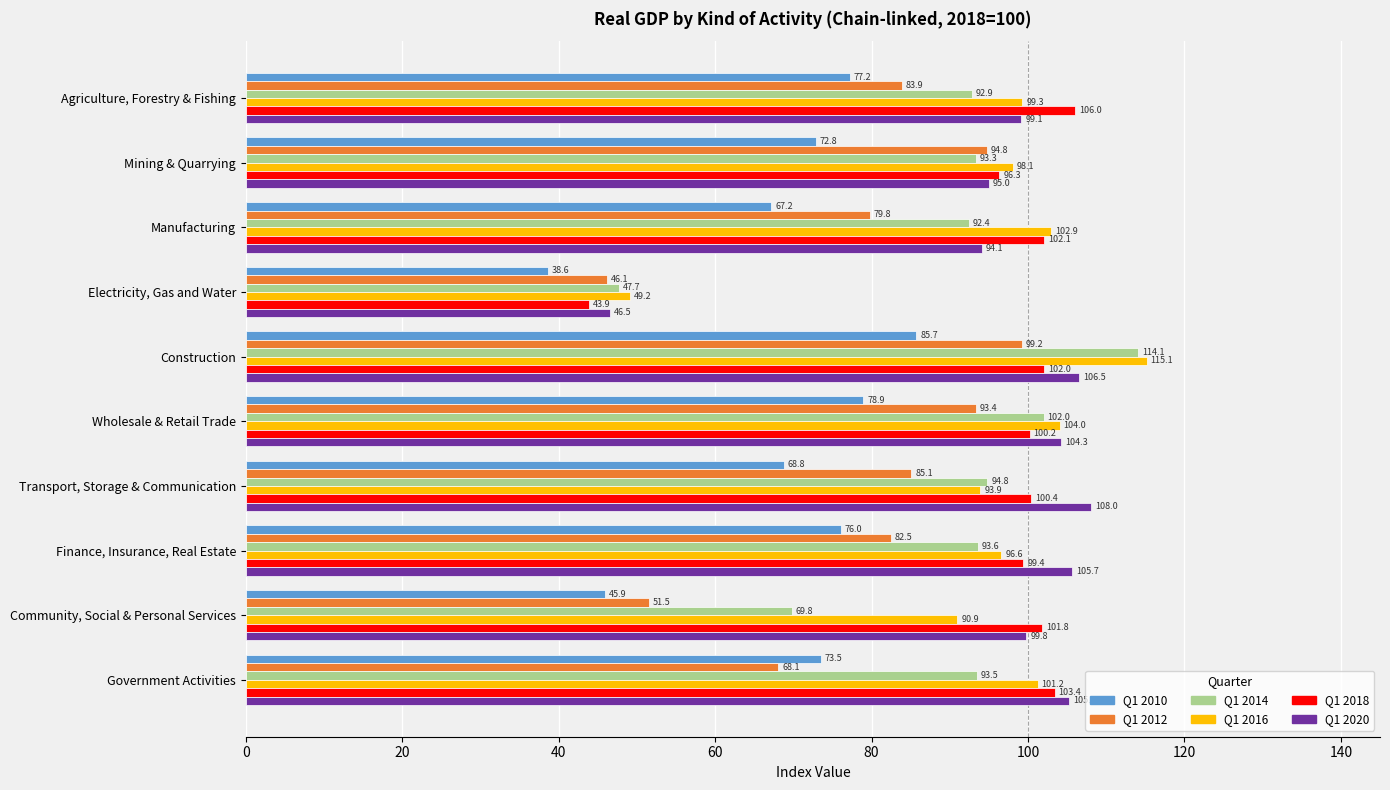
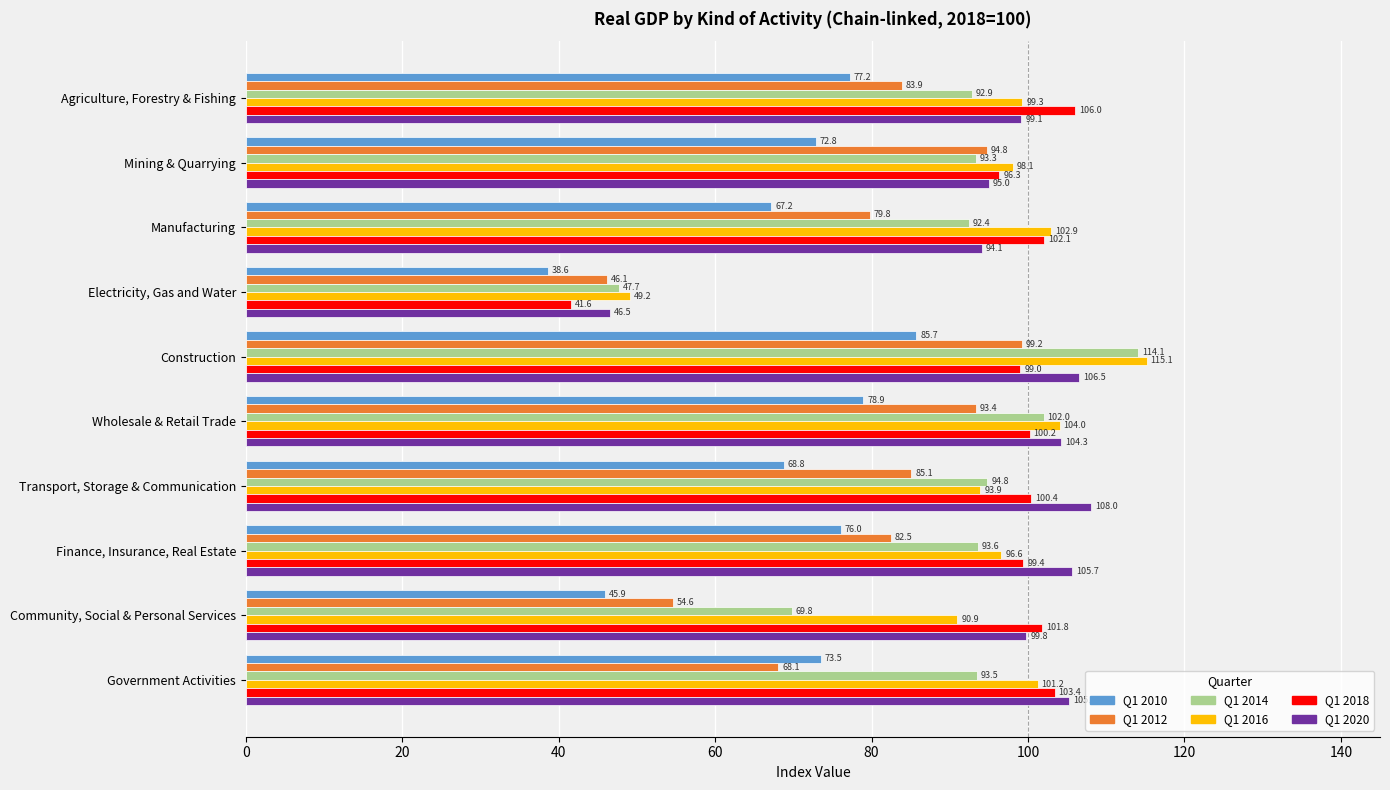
  {
    "Q1 2010": {
      "Agriculture, Forestry & Fishing": 77.2,
      "Mining & Quarrying": 72.8,
      "Manufacturing": 67.2,
      "Electricity, Gas and Water": 38.6,
      "Construction": 85.7,
      "Wholesale & Retail Trade": 78.9,
      "Transport, Storage & Communication": 68.8,
      "Finance, Insurance, Real Estate": 76.0,
      "Community, Social & Personal Services": 45.9,
      "Government Activities": 73.5
    },
    "Q1 2012": {
      "Agriculture, Forestry & Fishing": 83.9,
      "Mining & Quarrying": 94.8,
      "Manufacturing": 79.8,
      "Electricity, Gas and Water": 46.1,
      "Construction": 99.2,
      "Wholesale & Retail Trade": 93.4,
      "Transport, Storage & Communication": 85.1,
      "Finance, Insurance, Real Estate": 82.5,
-     "Community, Social & Personal Services": 51.5,
+     "Community, Social & Personal Services": 54.6,
      "Government Activities": 68.1
    },
    "Q1 2014": {
      "Agriculture, Forestry & Fishing": 92.9,
      "Mining & Quarrying": 93.3,
      "Manufacturing": 92.4,
      "Electricity, Gas and Water": 47.7,
      "Construction": 114.1,
      "Wholesale & Retail Trade": 102.0,
      "Transport, Storage & Communication": 94.8,
      "Finance, Insurance, Real Estate": 93.6,
      "Community, Social & Personal Services": 69.8,
      "Government Activities": 93.5
    },
    "Q1 2016": {
      "Agriculture, Forestry & Fishing": 99.3,
      "Mining & Quarrying": 98.1,
      "Manufacturing": 102.9,
      "Electricity, Gas and Water": 49.2,
      "Construction": 115.1,
      "Wholesale & Retail Trade": 104.0,
      "Transport, Storage & Communication": 93.9,
      "Finance, Insurance, Real Estate": 96.6,
      "Community, Social & Personal Services": 90.9,
      "Government Activities": 101.2
    },
    "Q1 2018": {
      "Agriculture, Forestry & Fishing": 106.0,
      "Mining & Quarrying": 96.3,
      "Manufacturing": 102.1,
-     "Electricity, Gas and Water": 43.9,
-     "Construction": 102.0,
+     "Electricity, Gas and Water": 41.6,
+     "Construction": 99.0,
      "Wholesale & Retail Trade": 100.2,
      "Transport, Storage & Communication": 100.4,
      "Finance, Insurance, Real Estate": 99.4,
      "Community, Social & Personal Services": 101.8,
      "Government Activities": 103.4
    },
    "Q1 2020": {
      "Agriculture, Forestry & Fishing": 99.1,
      "Mining & Quarrying": 95.0,
      "Manufacturing": 94.1,
      "Electricity, Gas and Water": 46.5,
      "Construction": 106.5,
      "Wholesale & Retail Trade": 104.3,
      "Transport, Storage & Communication": 108.0,
      "Finance, Insurance, Real Estate": 105.7,
      "Community, Social & Personal Services": 99.8
    }
  }
